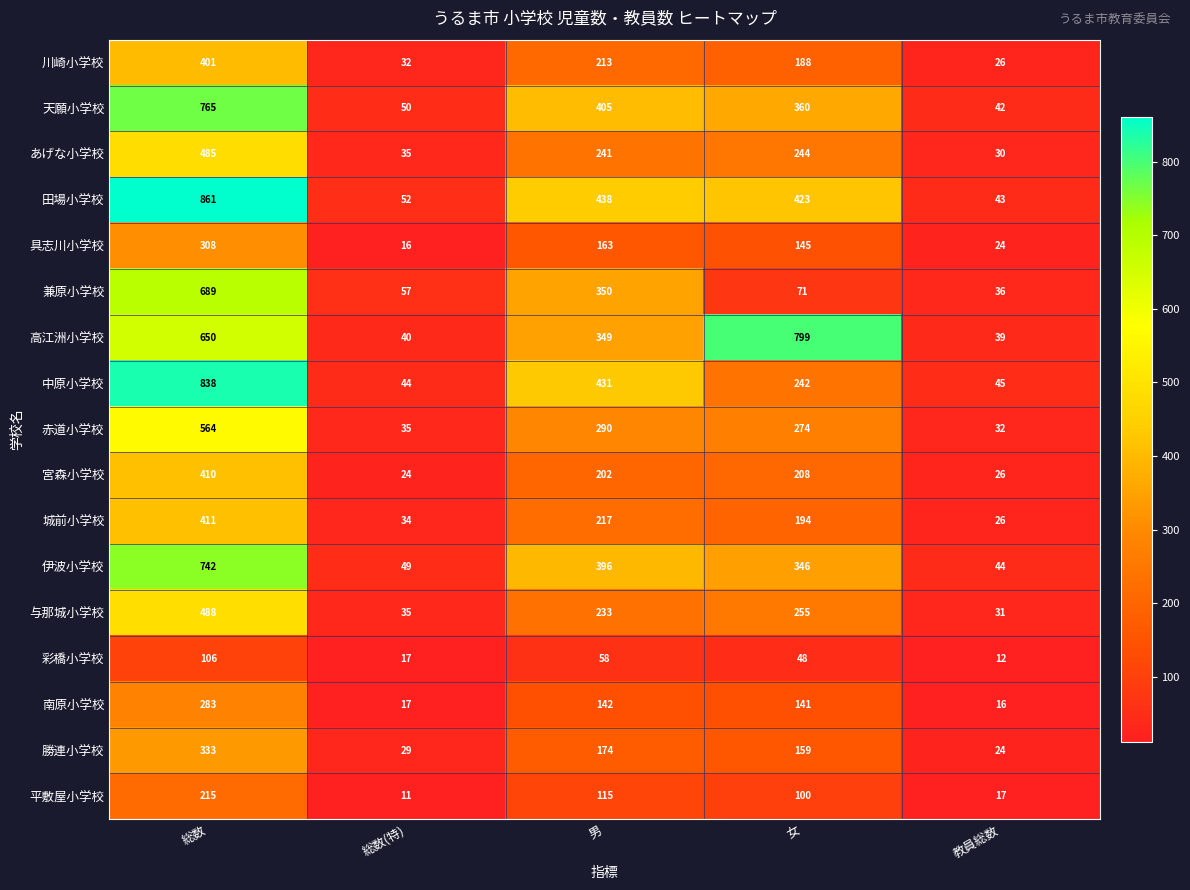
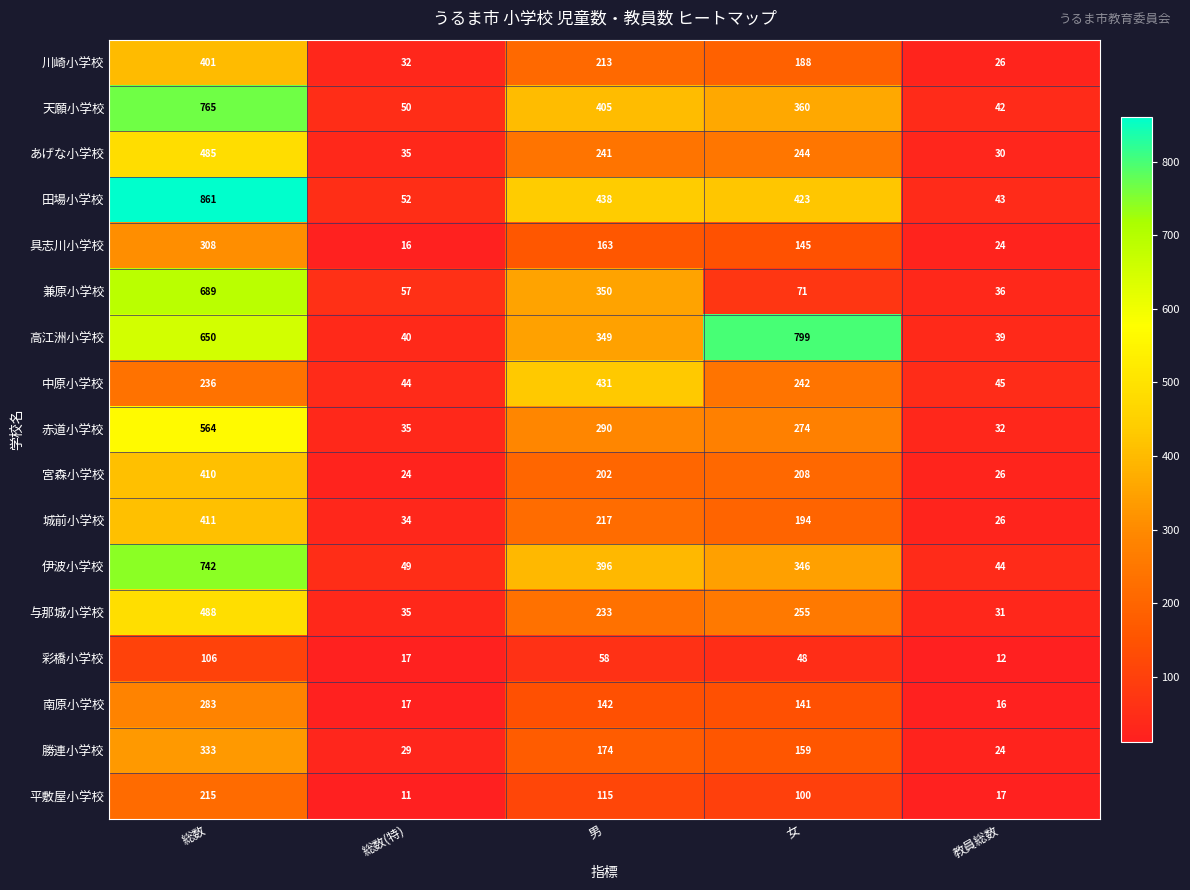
  {
    "川崎小学校": {
      "総数": 401,
      "総数(特)": 32,
      "男": 213,
      "女": 188,
      "教員総数": 26
    },
    "天願小学校": {
      "総数": 765,
      "総数(特)": 50,
      "男": 405,
      "女": 360,
      "教員総数": 42
    },
    "あげな小学校": {
      "総数": 485,
      "総数(特)": 35,
      "男": 241,
      "女": 244,
      "教員総数": 30
    },
    "田場小学校": {
      "総数": 861,
      "総数(特)": 52,
      "男": 438,
      "女": 423,
      "教員総数": 43
    },
    "具志川小学校": {
      "総数": 308,
      "総数(特)": 16,
      "男": 163,
      "女": 145,
      "教員総数": 24
    },
    "兼原小学校": {
      "総数": 689,
      "総数(特)": 57,
      "男": 350,
      "女": 71,
      "教員総数": 36
    },
    "高江洲小学校": {
      "総数": 650,
      "総数(特)": 40,
      "男": 349,
      "女": 799,
      "教員総数": 39
    },
    "中原小学校": {
-     "総数": 838,
+     "総数": 236,
      "総数(特)": 44,
      "男": 431,
      "女": 242,
      "教員総数": 45
    },
    "赤道小学校": {
      "総数": 564,
      "総数(特)": 35,
      "男": 290,
      "女": 274,
      "教員総数": 32
    },
    "宮森小学校": {
      "総数": 410,
      "総数(特)": 24,
      "男": 202,
      "女": 208,
      "教員総数": 26
    },
    "城前小学校": {
      "総数": 411,
      "総数(特)": 34,
      "男": 217,
      "女": 194,
      "教員総数": 26
    },
    "伊波小学校": {
      "総数": 742,
      "総数(特)": 49,
      "男": 396,
      "女": 346,
      "教員総数": 44
    },
    "与那城小学校": {
      "総数": 488,
      "総数(特)": 35,
      "男": 233,
      "女": 255,
      "教員総数": 31
    },
    "彩橋小学校": {
      "総数": 106,
      "総数(特)": 17,
      "男": 58,
      "女": 48,
      "教員総数": 12
    },
    "南原小学校": {
      "総数": 283,
      "総数(特)": 17,
      "男": 142,
      "女": 141,
      "教員総数": 16
    },
    "勝連小学校": {
      "総数": 333,
      "総数(特)": 29,
      "男": 174,
      "女": 159,
      "教員総数": 24
    },
    "平敷屋小学校": {
      "総数": 215,
      "総数(特)": 11,
      "男": 115,
      "女": 100,
      "教員総数": 17
    }
  }
